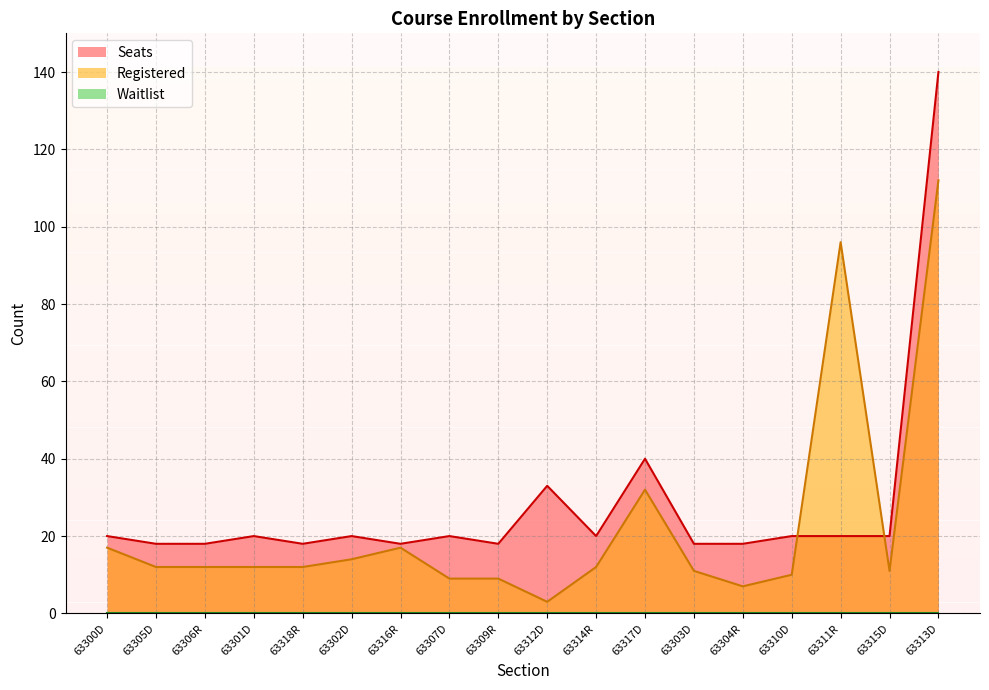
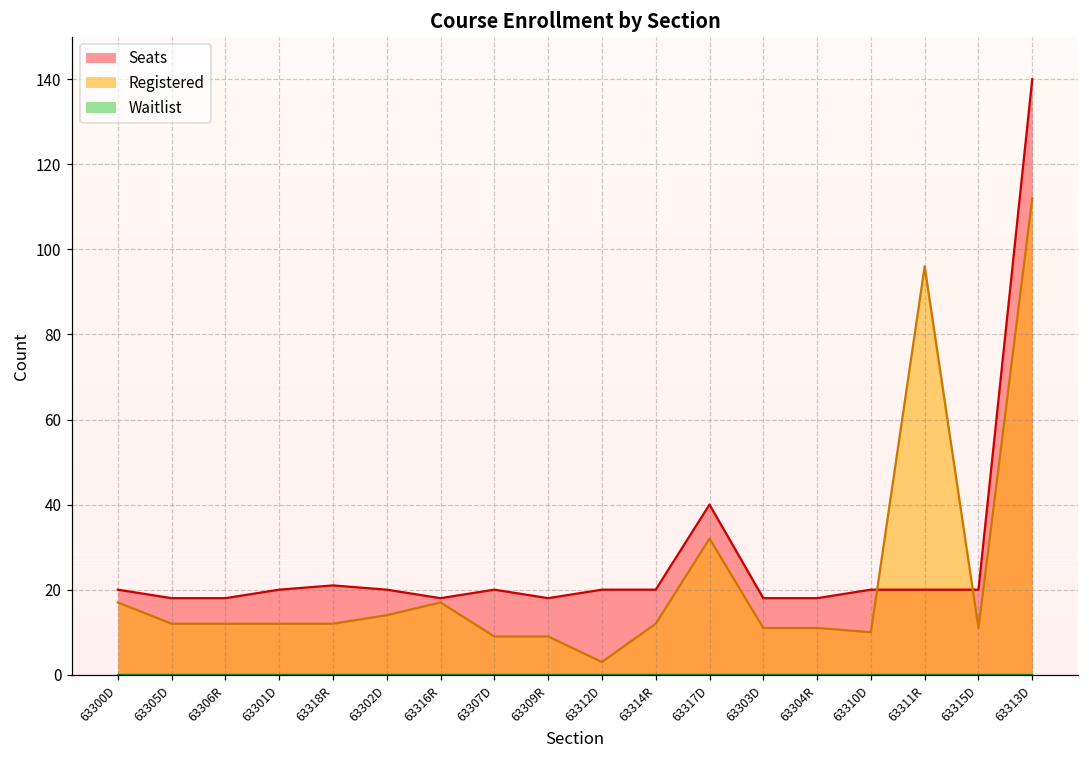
  {
    "Seats": {
      "63300D": 20,
      "63305D": 18,
      "63306R": 18,
      "63301D": 20,
-     "63318R": 18,
+     "63318R": 21,
      "63302D": 20,
      "63316R": 18,
      "63307D": 20,
      "63309R": 18,
-     "63312D": 33,
+     "63312D": 20,
      "63314R": 20,
      "63317D": 40,
      "63303D": 18,
      "63304R": 18,
      "63310D": 20,
      "63311R": 20,
      "63315D": 20,
      "63313D": 140
    },
    "Registered": {
      "63300D": 17,
      "63305D": 12,
      "63306R": 12,
      "63301D": 12,
      "63318R": 12,
      "63302D": 14,
      "63316R": 17,
      "63307D": 9,
      "63309R": 9,
      "63312D": 3,
      "63314R": 12,
      "63317D": 32,
      "63303D": 11,
-     "63304R": 7,
+     "63304R": 11,
      "63310D": 10,
      "63311R": 96,
      "63315D": 11,
      "63313D": 112
    },
    "Waitlist": {
      "63300D": 0,
      "63305D": 0,
      "63306R": 0,
      "63301D": 0,
      "63318R": 0,
      "63302D": 0,
      "63316R": 0,
      "63307D": 0,
      "63309R": 0,
      "63312D": 0,
      "63314R": 0,
      "63317D": 0,
      "63303D": 0,
      "63304R": 0,
      "63310D": 0,
      "63311R": 0,
      "63315D": 0,
      "63313D": 0
    }
  }
